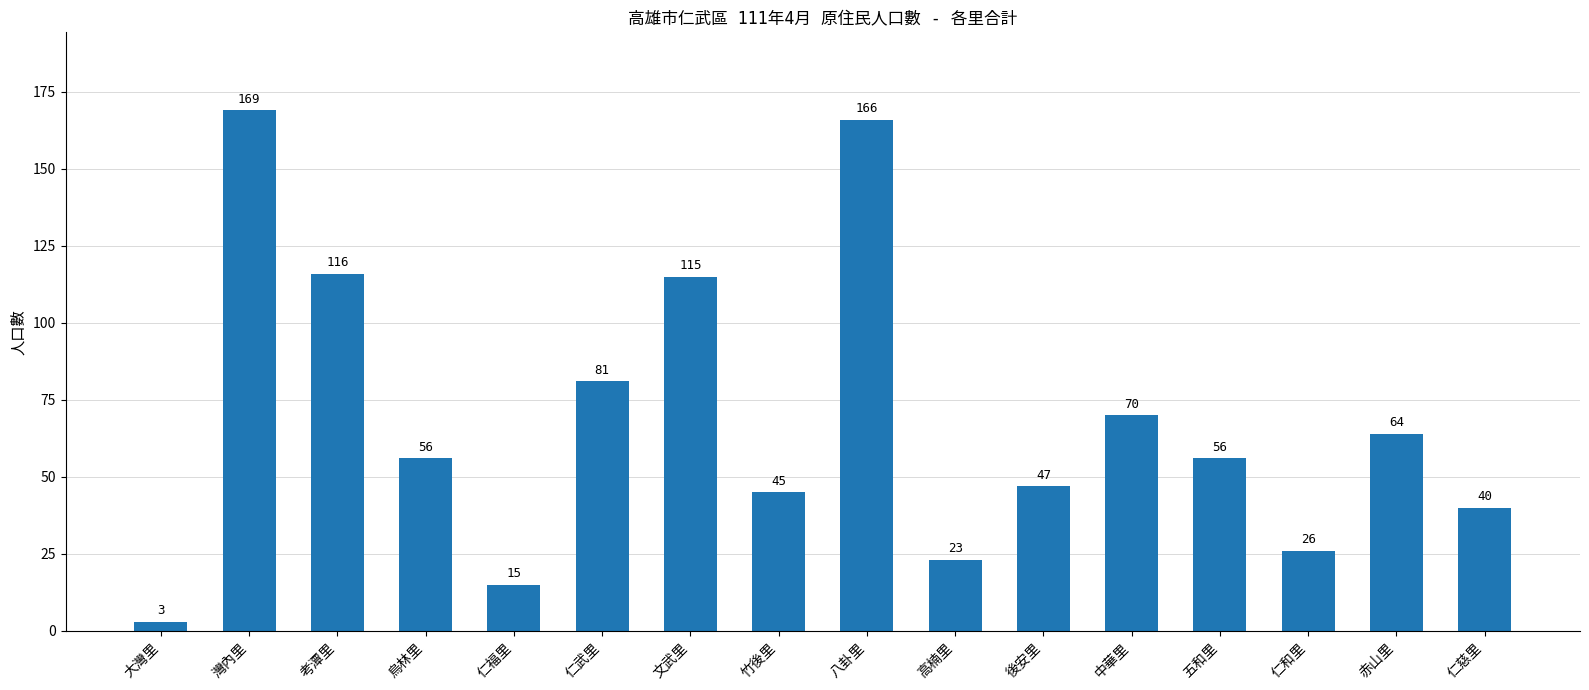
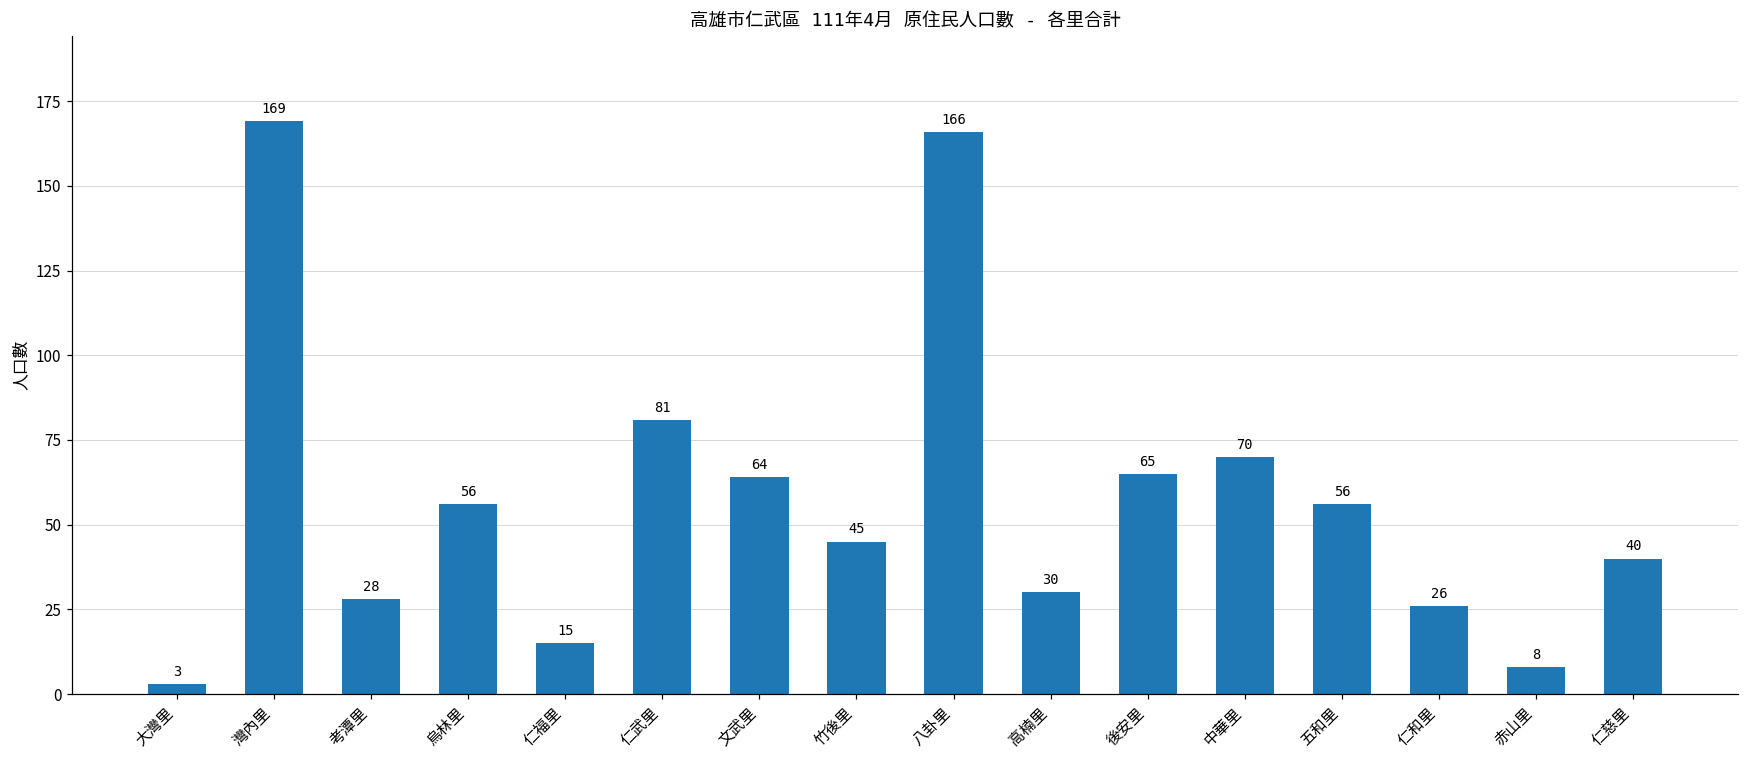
  {
    "大灣里": 3,
    "灣內里": 169,
-   "考潭里": 116,
+   "考潭里": 28,
    "烏林里": 56,
    "仁福里": 15,
    "仁武里": 81,
-   "文武里": 115,
+   "文武里": 64,
    "竹後里": 45,
    "八卦里": 166,
-   "高楠里": 23,
-   "後安里": 47,
+   "高楠里": 30,
+   "後安里": 65,
    "中華里": 70,
    "五和里": 56,
    "仁和里": 26,
-   "赤山里": 64,
+   "赤山里": 8,
    "仁慈里": 40
  }
